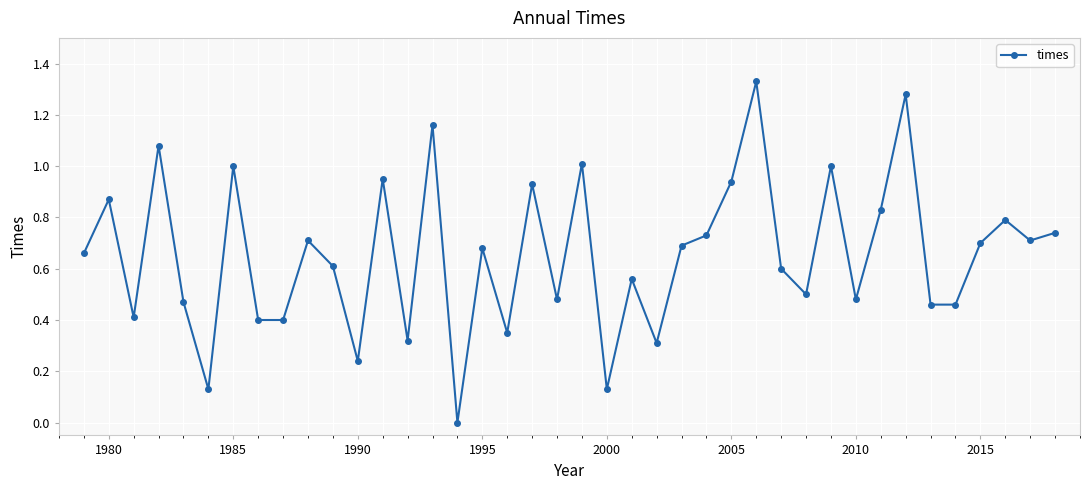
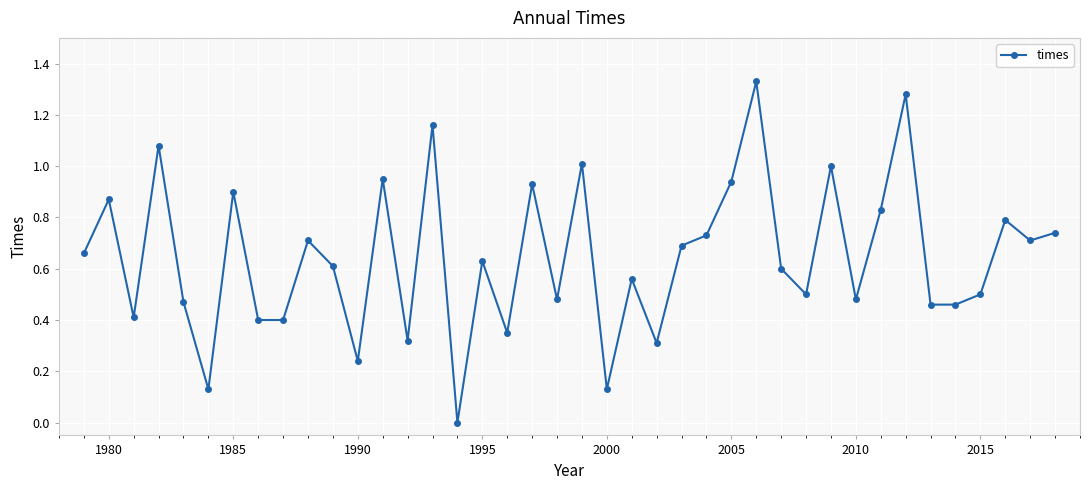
  {
    "1980": 0.87,
-   "1985": 1.0,
+   "1985": 0.9,
    "1990": 0.24,
-   "1995": 0.68,
+   "1995": 0.63,
    "2000": 0.13,
    "2005": 0.94,
    "2010": 0.48,
-   "2015": 0.7
+   "2015": 0.5
  }
